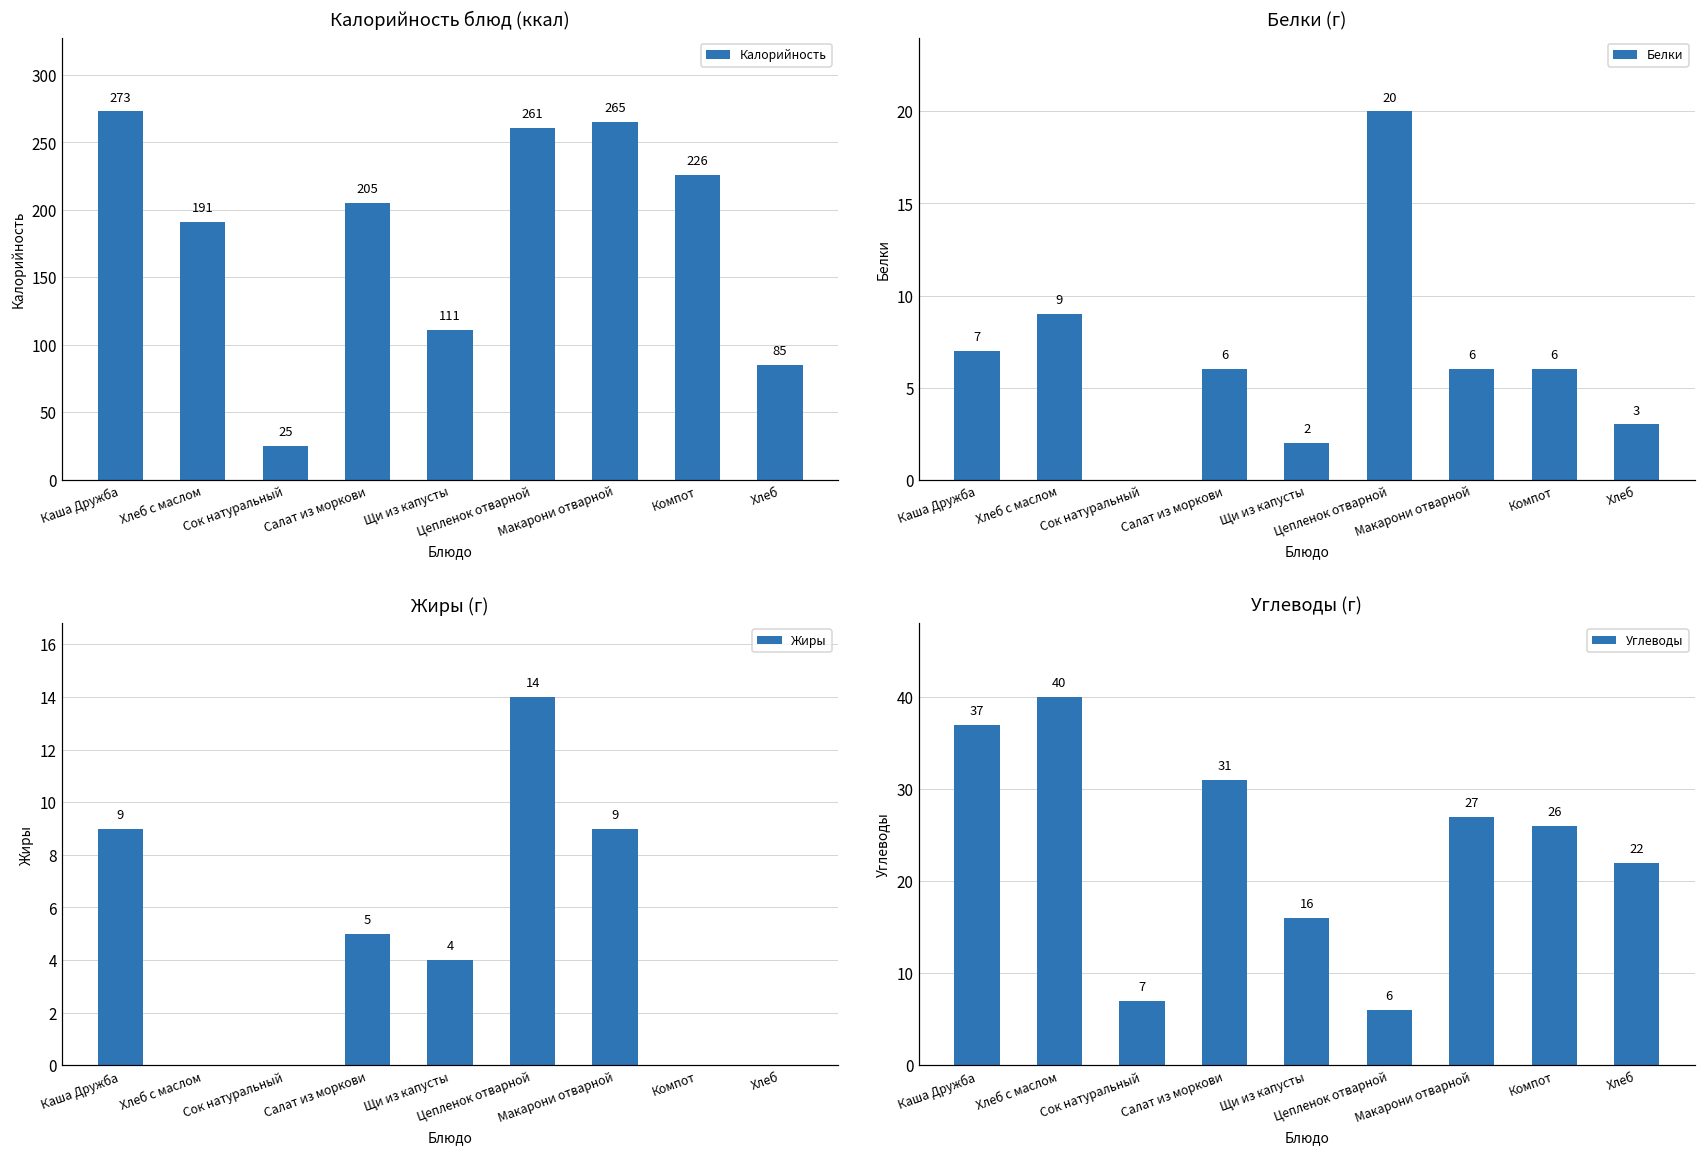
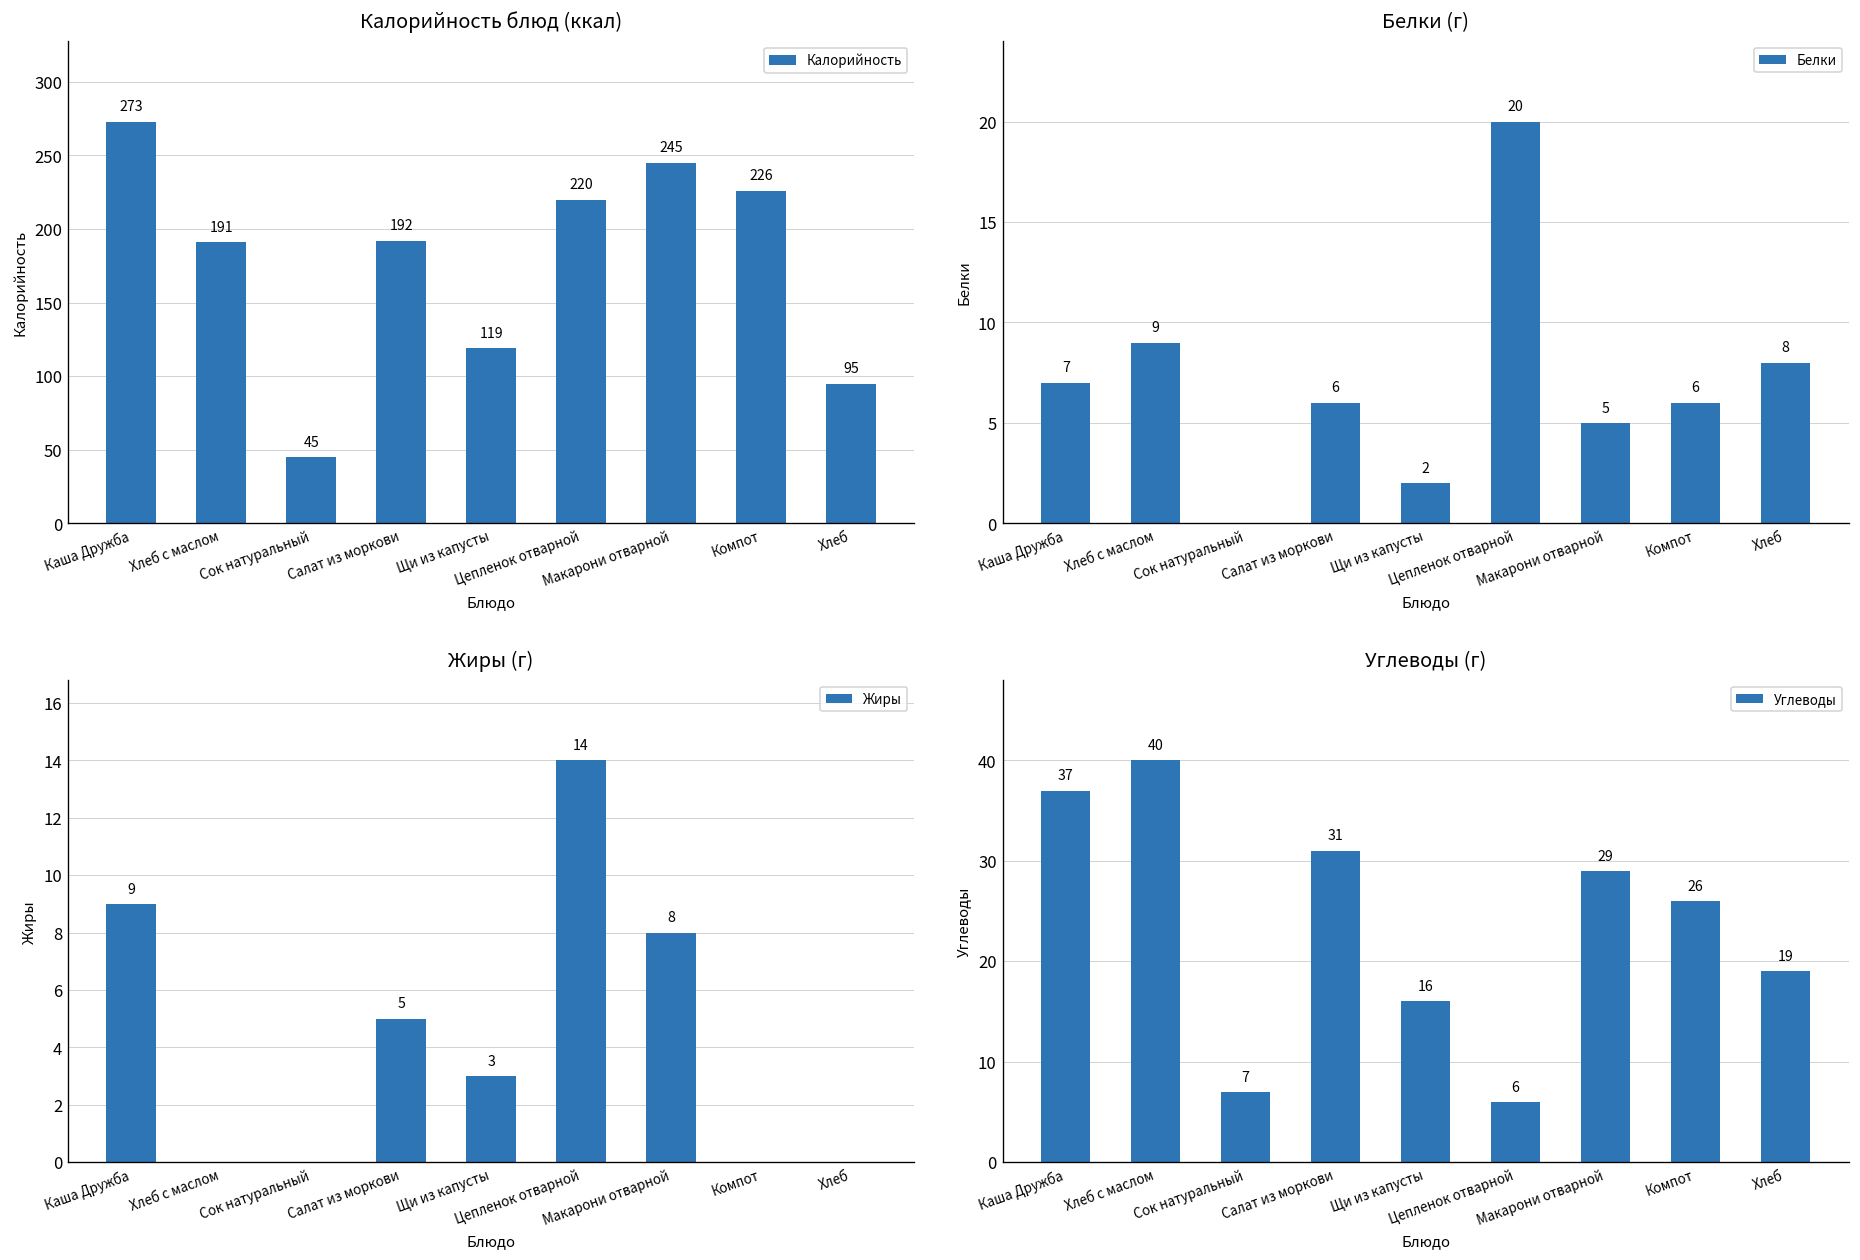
  {
    "Калорийность блюд (ккал)": {
      "Каша Дружба": 273,
      "Хлеб с маслом": 191,
-     "Сок натуральный": 25,
-     "Салат из моркови": 205,
-     "Щи из капусты": 111,
-     "Цепленок отварной": 261,
-     "Макарони отварной": 265,
+     "Сок натуральный": 45,
+     "Салат из моркови": 192,
+     "Щи из капусты": 119,
+     "Цепленок отварной": 220,
+     "Макарони отварной": 245,
      "Компот": 226,
-     "Хлеб": 85
+     "Хлеб": 95
    },
    "Белки (г)": {
      "Каша Дружба": 7,
      "Хлеб с маслом": 9,
      "Салат из моркови": 6,
      "Щи из капусты": 2,
      "Цепленок отварной": 20,
-     "Макарони отварной": 6,
+     "Макарони отварной": 5,
      "Компот": 6,
-     "Хлеб": 3
+     "Хлеб": 8
    },
    "Жиры (г)": {
      "Каша Дружба": 9,
      "Салат из моркови": 5,
-     "Щи из капусты": 4,
+     "Щи из капусты": 3,
      "Цепленок отварной": 14,
-     "Макарони отварной": 9
+     "Макарони отварной": 8
    },
    "Углеводы (г)": {
      "Каша Дружба": 37,
      "Хлеб с маслом": 40,
      "Сок натуральный": 7,
      "Салат из моркови": 31,
      "Щи из капусты": 16,
      "Цепленок отварной": 6,
-     "Макарони отварной": 27,
+     "Макарони отварной": 29,
      "Компот": 26,
-     "Хлеб": 22
+     "Хлеб": 19
    }
  }
